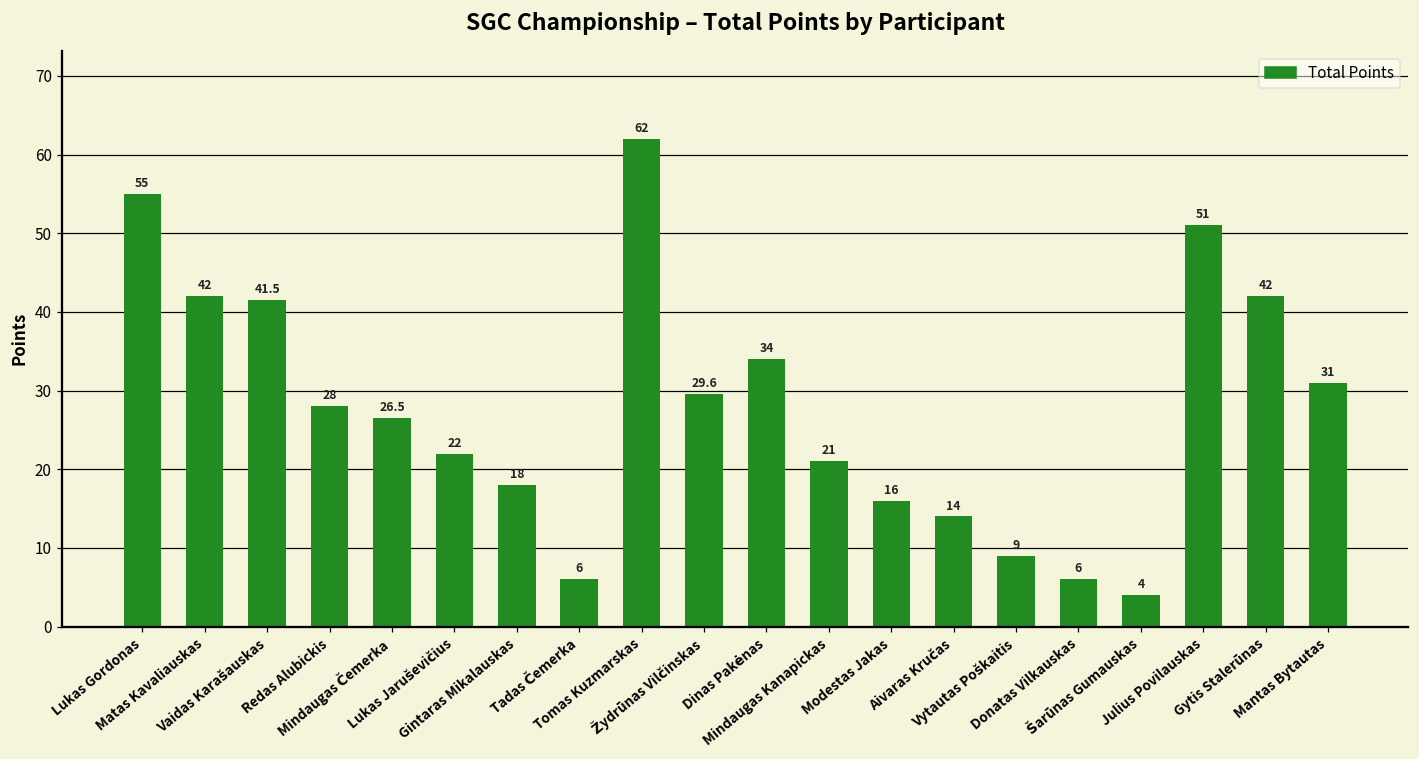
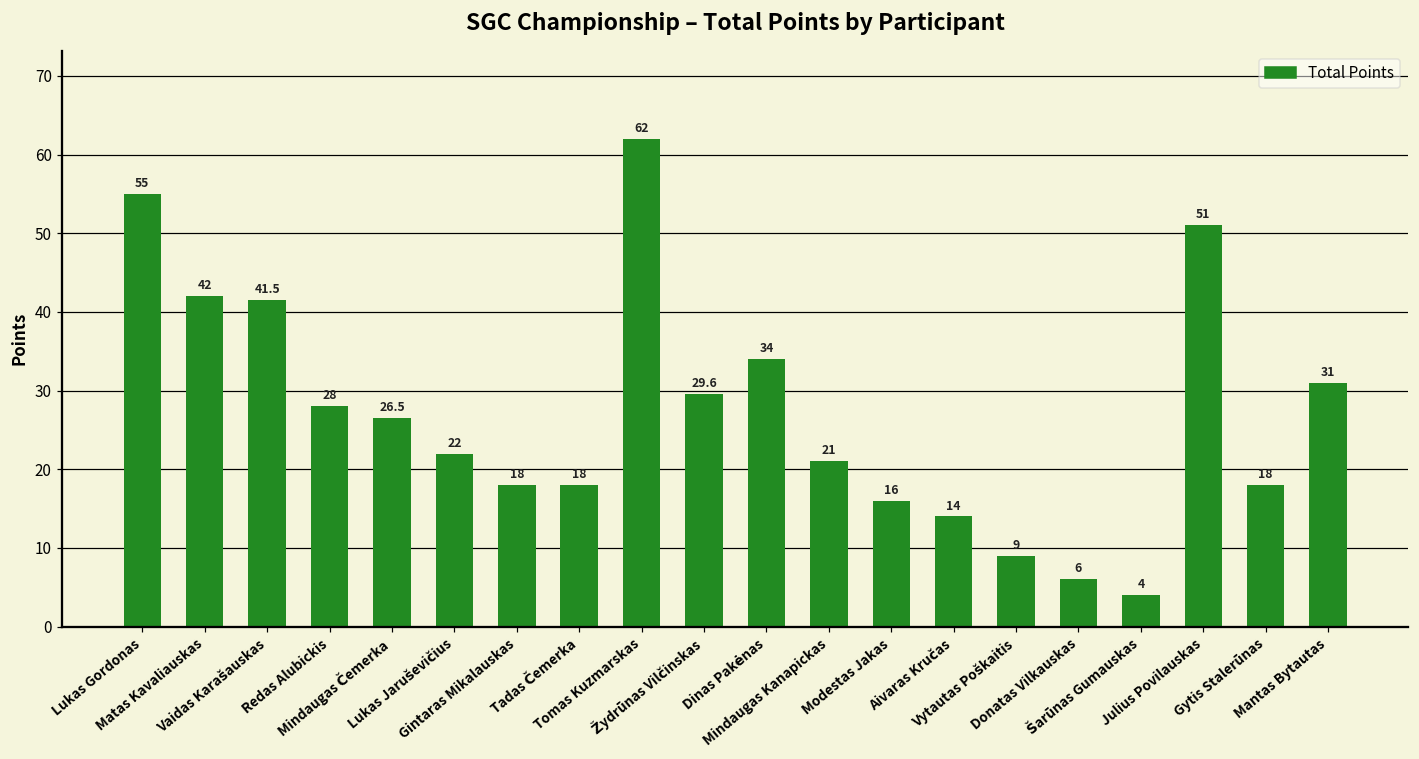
  {
    "Lukas Gordonas": 55,
    "Matas Kavaliauskas": 42,
    "Vaidas Karašauskas": 41.5,
    "Redas Alubickis": 28,
    "Mindaugas Čemerka": 26.5,
    "Lukas Jaruševičius": 22,
    "Gintaras Mikalauskas": 18,
-   "Tadas Čemerka": 6,
+   "Tadas Čemerka": 18,
    "Tomas Kuzmarskas": 62,
    "Žydrūnas Vilčinskas": 29.6,
    "Dinas Pakėnas": 34,
    "Mindaugas Kanapickas": 21,
    "Modestas Jakas": 16,
    "Aivaras Kručas": 14,
    "Vytautas Poškaitis": 9,
    "Donatas Vilkauskas": 6,
    "Šarūnas Gumauskas": 4,
    "Julius Povilauskas": 51,
-   "Gytis Stalerūnas": 42,
+   "Gytis Stalerūnas": 18,
    "Mantas Bytautas": 31
  }
